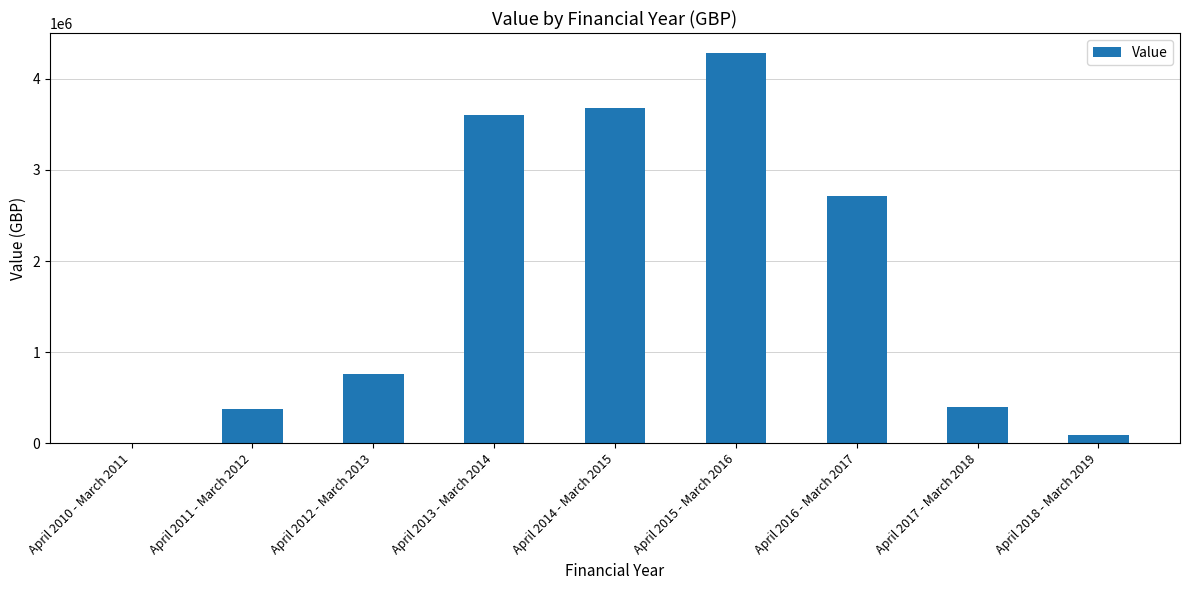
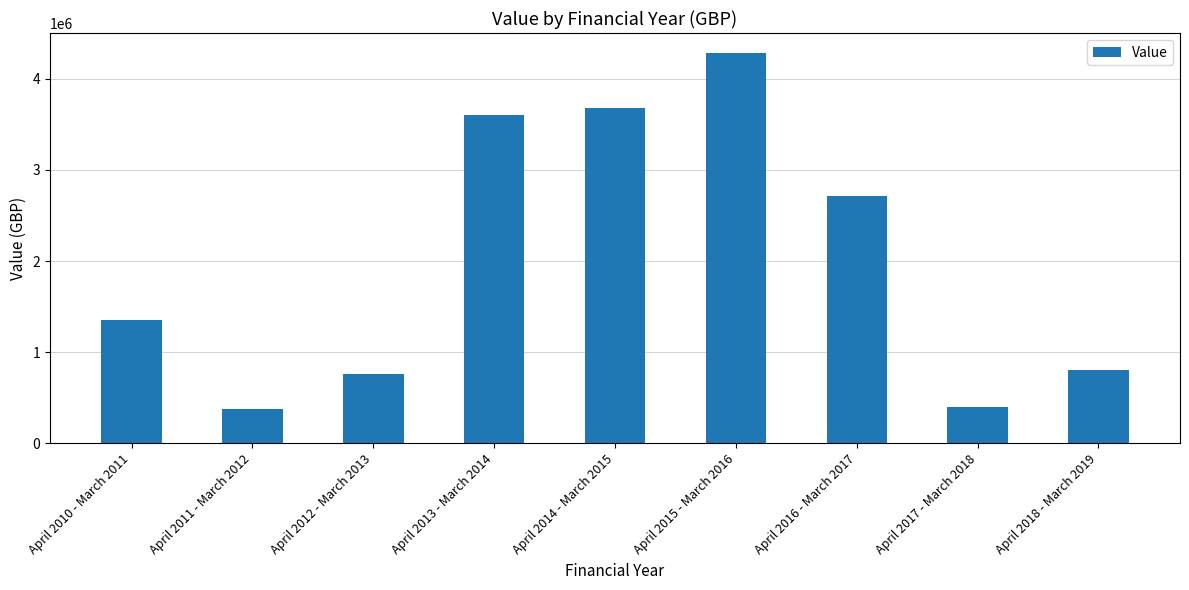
  {
-   "April 2010 - March 2011": 0,
+   "April 2010 - March 2011": 1300000,
    "April 2011 - March 2012": 400000,
    "April 2012 - March 2013": 800000,
    "April 2013 - March 2014": 3600000,
    "April 2014 - March 2015": 3700000,
    "April 2015 - March 2016": 4300000,
    "April 2016 - March 2017": 2700000,
    "April 2017 - March 2018": 400000,
-   "April 2018 - March 2019": 100000
+   "April 2018 - March 2019": 800000
  }
